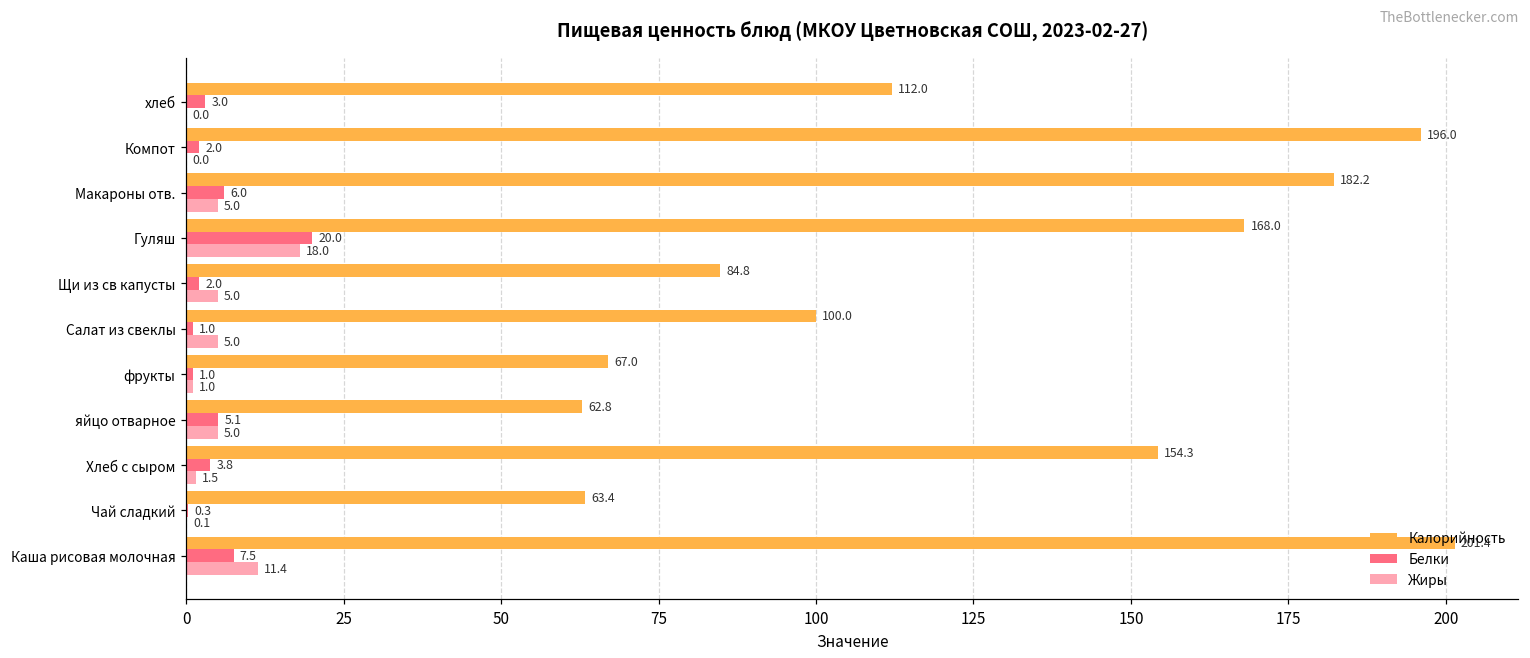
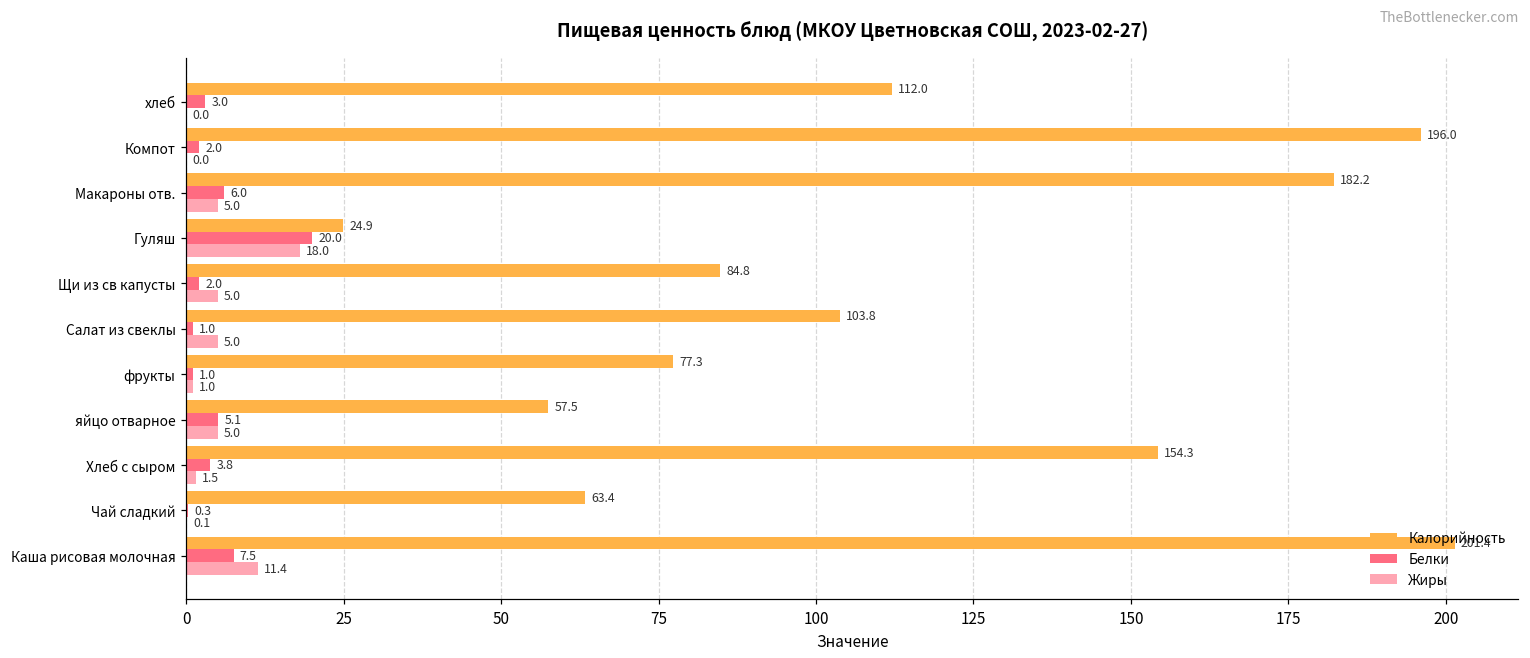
  {
    "Калорийность": {
      "хлеб": 112.0,
      "Компот": 196.0,
      "Макароны отв.": 182.2,
-     "Гуляш": 168.0,
+     "Гуляш": 24.9,
      "Щи из св капусты": 84.8,
-     "Салат из свеклы": 100.0,
-     "фрукты": 67.0,
-     "яйцо отварное": 62.8,
+     "Салат из свеклы": 103.8,
+     "фрукты": 77.3,
+     "яйцо отварное": 57.5,
      "Хлеб с сыром": 154.3,
      "Чай сладкий": 63.4,
      "Каша рисовая молочная": 201.4
    }
  }
